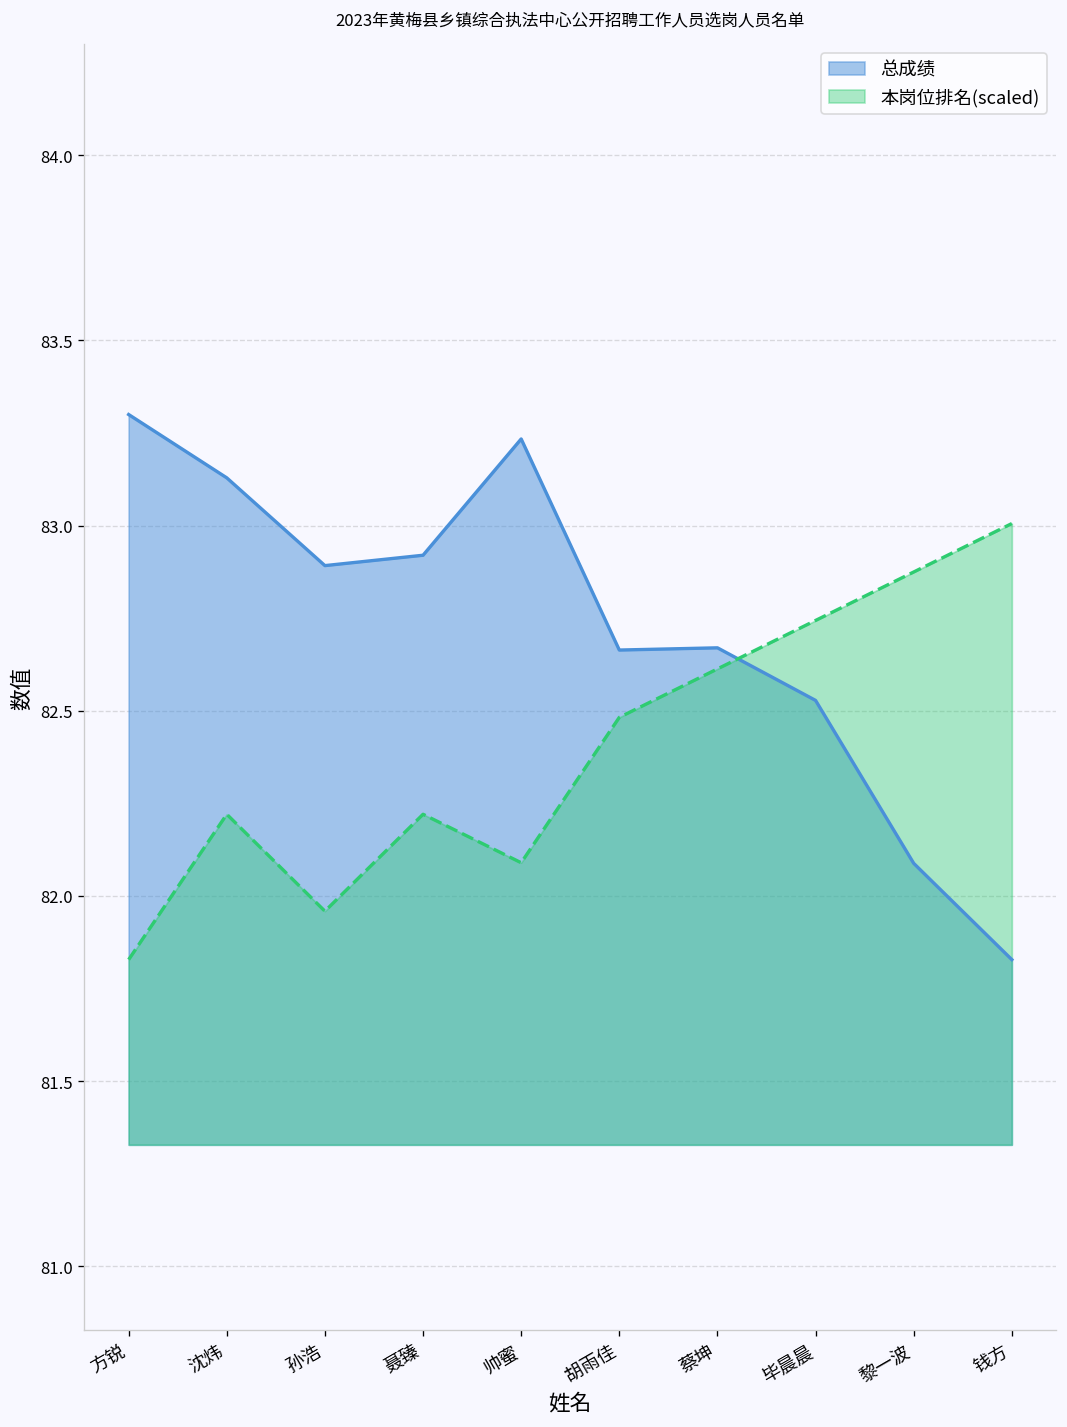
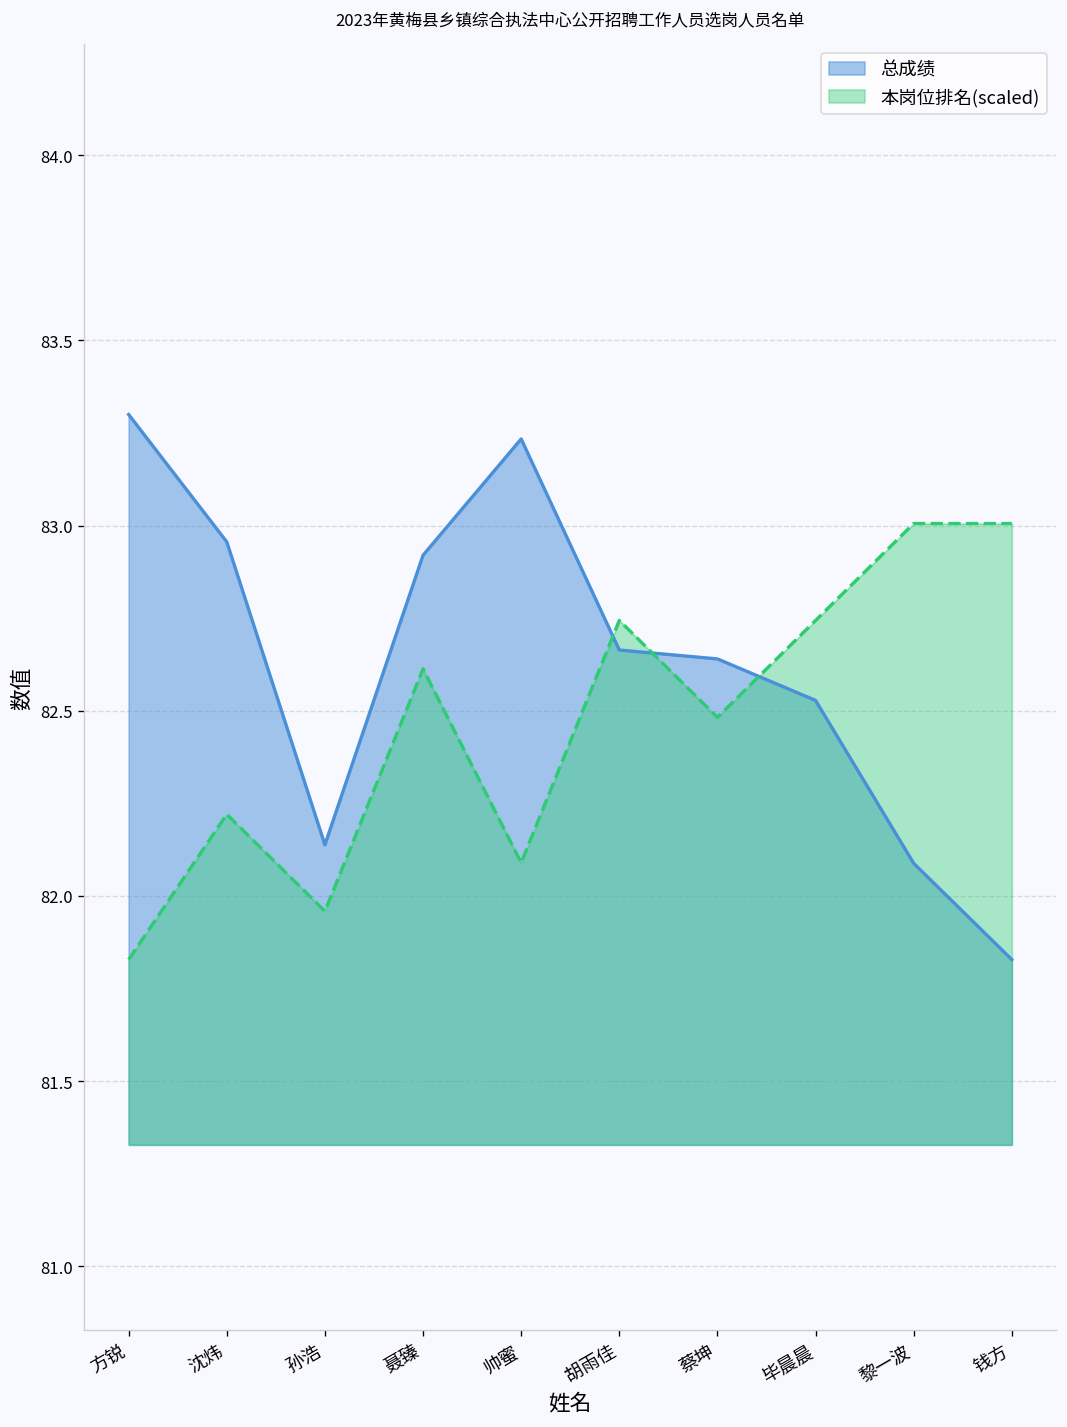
  {
    "总成绩": {
      "方锐": 83.30,
-     "沈炜": 83.13,
-     "孙浩": 82.89,
+     "沈炜": 82.96,
+     "孙浩": 82.14,
      "聂臻": 82.92,
      "帅蜜": 83.23,
      "胡雨佳": 82.66,
-     "蔡坤": 82.67,
+     "蔡坤": 82.64,
      "毕晨晨": 82.53,
      "黎一波": 82.09,
      "钱方": 81.83
    },
    "本岗位排名(scaled)": {
      "方锐": 81.83,
      "沈炜": 82.22,
      "孙浩": 81.96,
-     "聂臻": 82.22,
+     "聂臻": 82.61,
      "帅蜜": 82.09,
-     "胡雨佳": 82.48,
-     "蔡坤": 82.61,
+     "胡雨佳": 82.74,
+     "蔡坤": 82.48,
      "毕晨晨": 82.74,
-     "黎一波": 82.87,
+     "黎一波": 83.01,
      "钱方": 83.01
    }
  }
